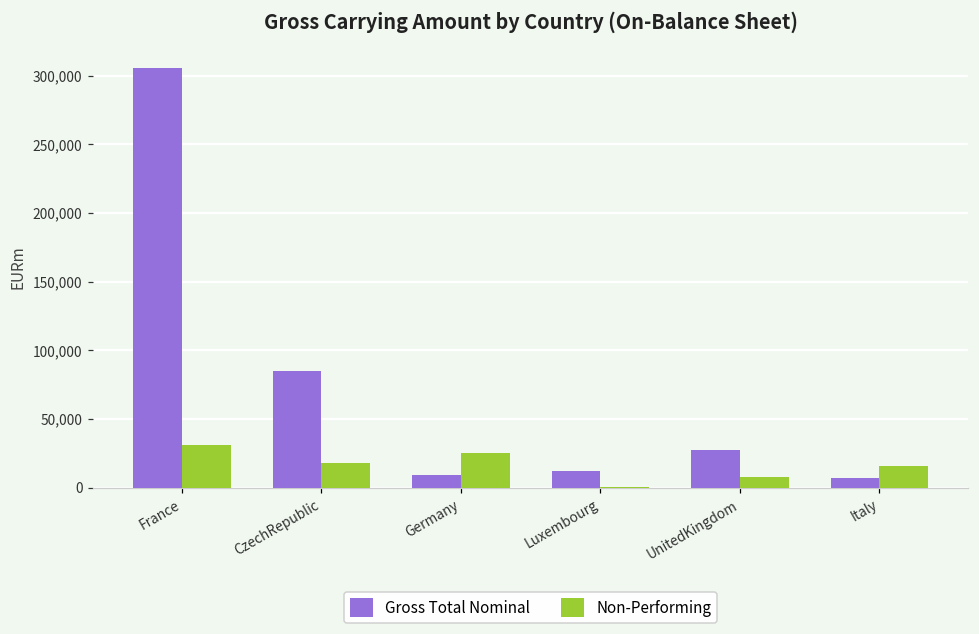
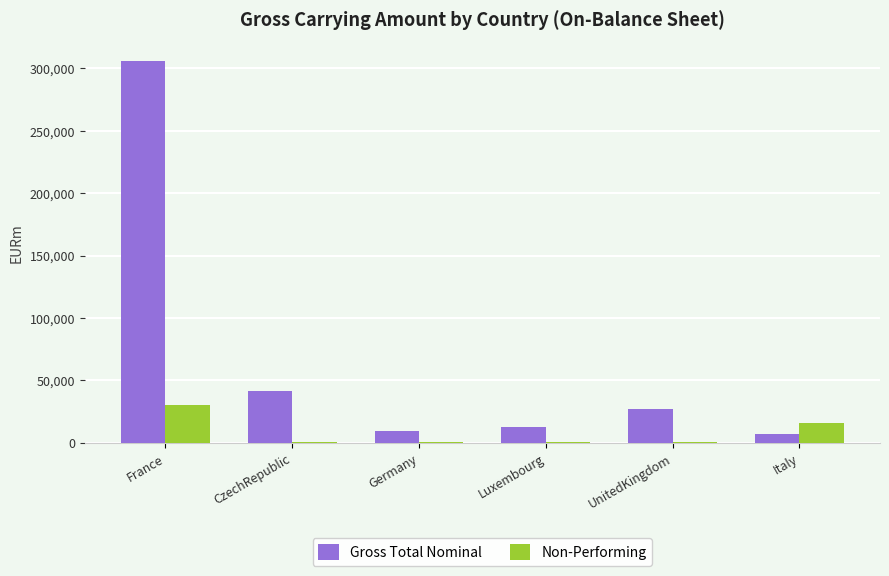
  {
    "Gross Total Nominal": {
      "France": "306,000",
-     "CzechRepublic": "85,000",
+     "CzechRepublic": "41,000",
      "Germany": "9,000",
      "Luxembourg": "12,000",
      "UnitedKingdom": "27,000",
      "Italy": "7,000"
    },
    "Non-Performing": {
      "France": "31,000",
-     "CzechRepublic": "18,000",
-     "Germany": "26,000",
-     "UnitedKingdom": "8,000",
+     "CzechRepublic": "1,000",
+     "Germany": "1,000",
+     "UnitedKingdom": "0",
      "Italy": "16,000"
    }
  }
